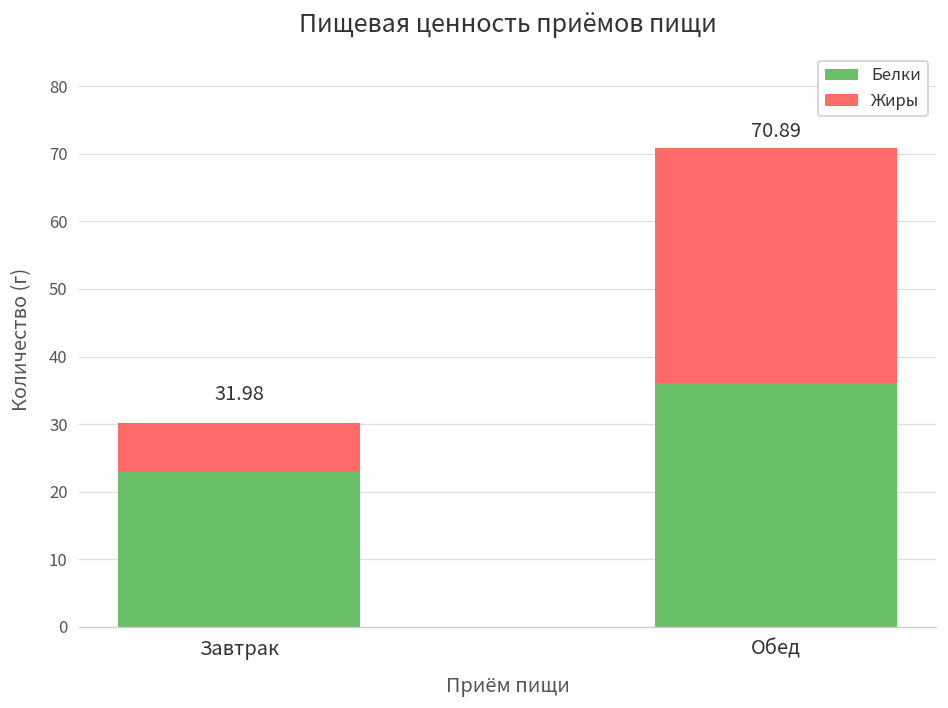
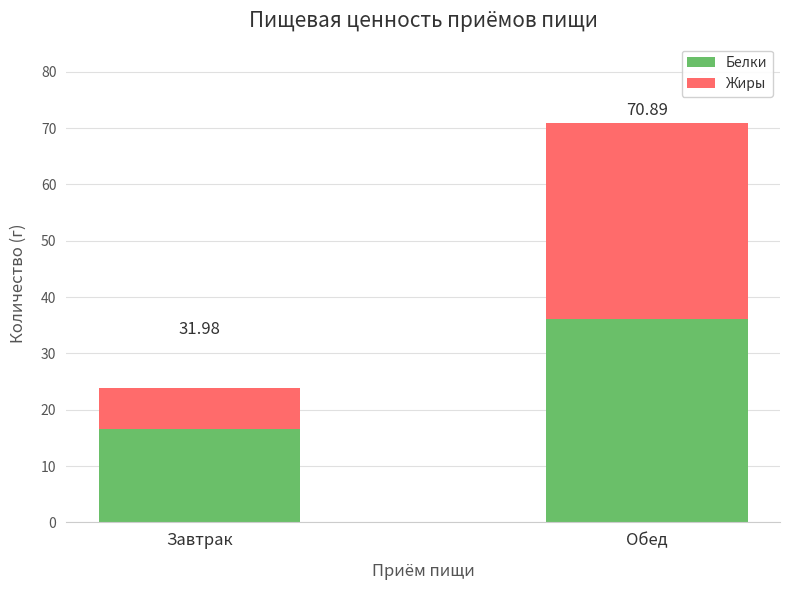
  {
    "Белки": {
-     "Завтрак": 23,
+     "Завтрак": 17,
      "Обед": 36
    }
  }
